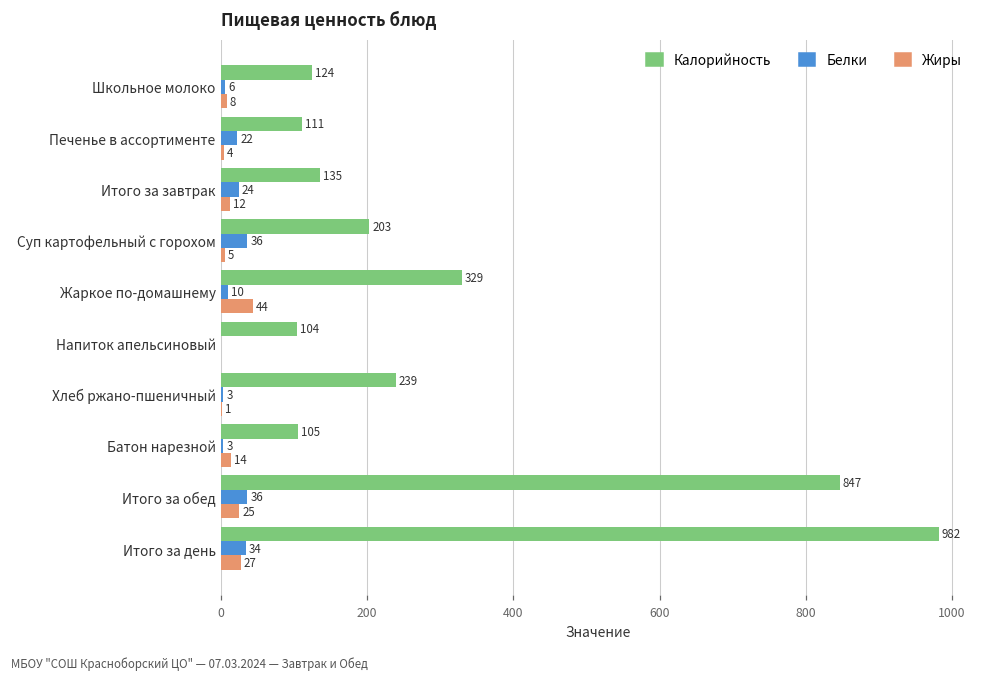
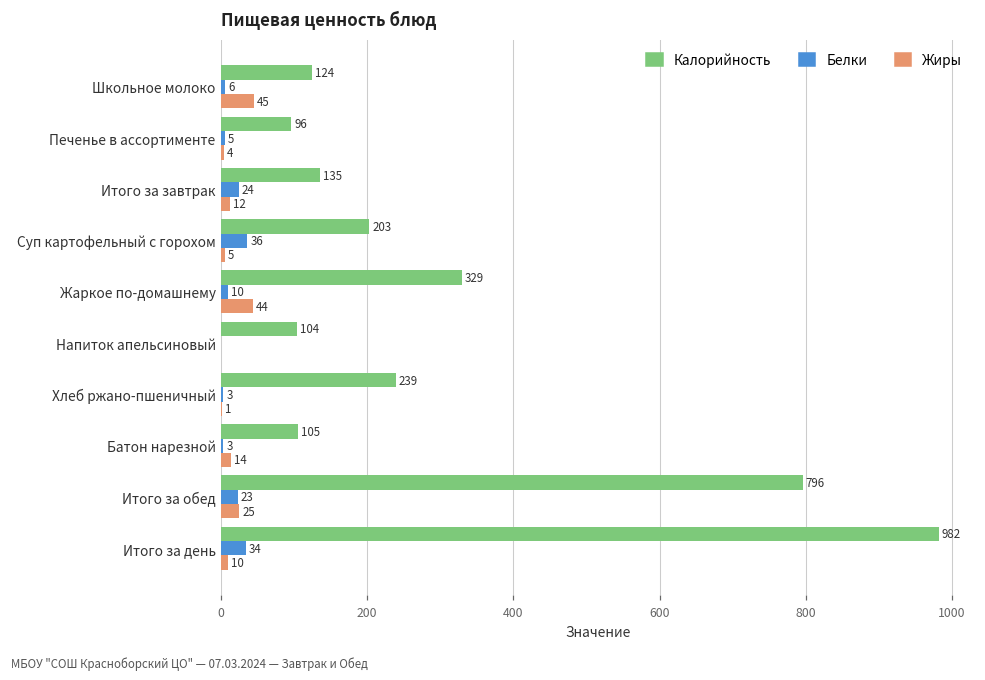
  {
    "Калорийность": {
      "Школьное молоко": 124,
-     "Печенье в ассортименте": 111,
+     "Печенье в ассортименте": 96,
      "Итого за завтрак": 135,
      "Суп картофельный с горохом": 203,
      "Жаркое по-домашнему": 329,
      "Напиток апельсиновый": 104,
      "Хлеб ржано-пшеничный": 239,
      "Батон нарезной": 105,
-     "Итого за обед": 847,
+     "Итого за обед": 796,
      "Итого за день": 982
    },
    "Белки": {
      "Школьное молоко": 6,
-     "Печенье в ассортименте": 22,
+     "Печенье в ассортименте": 5,
      "Итого за завтрак": 24,
      "Суп картофельный с горохом": 36,
      "Жаркое по-домашнему": 10,
      "Хлеб ржано-пшеничный": 3,
      "Батон нарезной": 3,
-     "Итого за обед": 36,
+     "Итого за обед": 23,
      "Итого за день": 34
    },
    "Жиры": {
-     "Школьное молоко": 8,
+     "Школьное молоко": 45,
      "Печенье в ассортименте": 4,
      "Итого за завтрак": 12,
      "Суп картофельный с горохом": 5,
      "Жаркое по-домашнему": 44,
      "Хлеб ржано-пшеничный": 1,
      "Батон нарезной": 14,
      "Итого за обед": 25,
-     "Итого за день": 27
+     "Итого за день": 10
    }
  }
